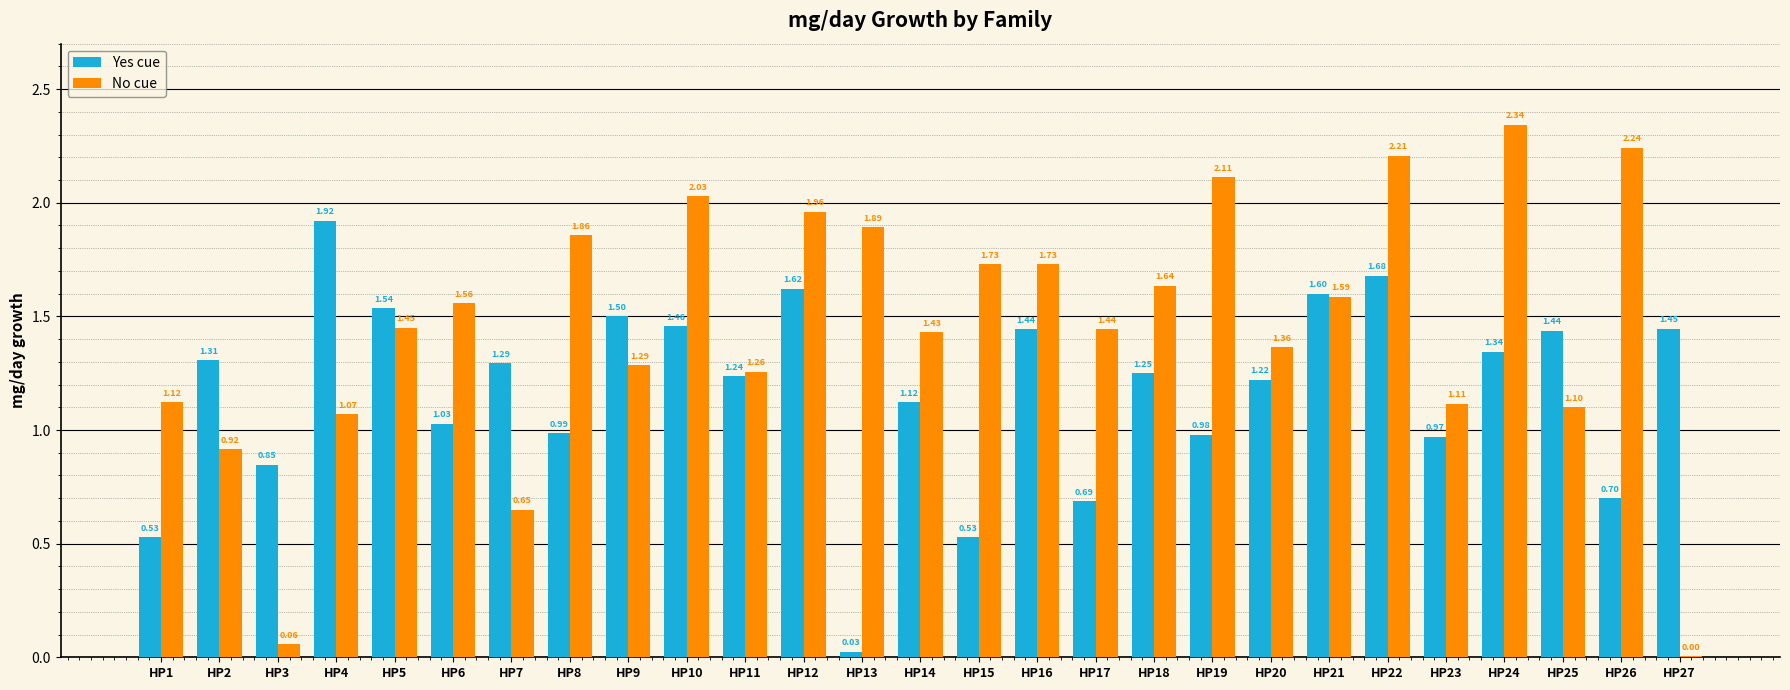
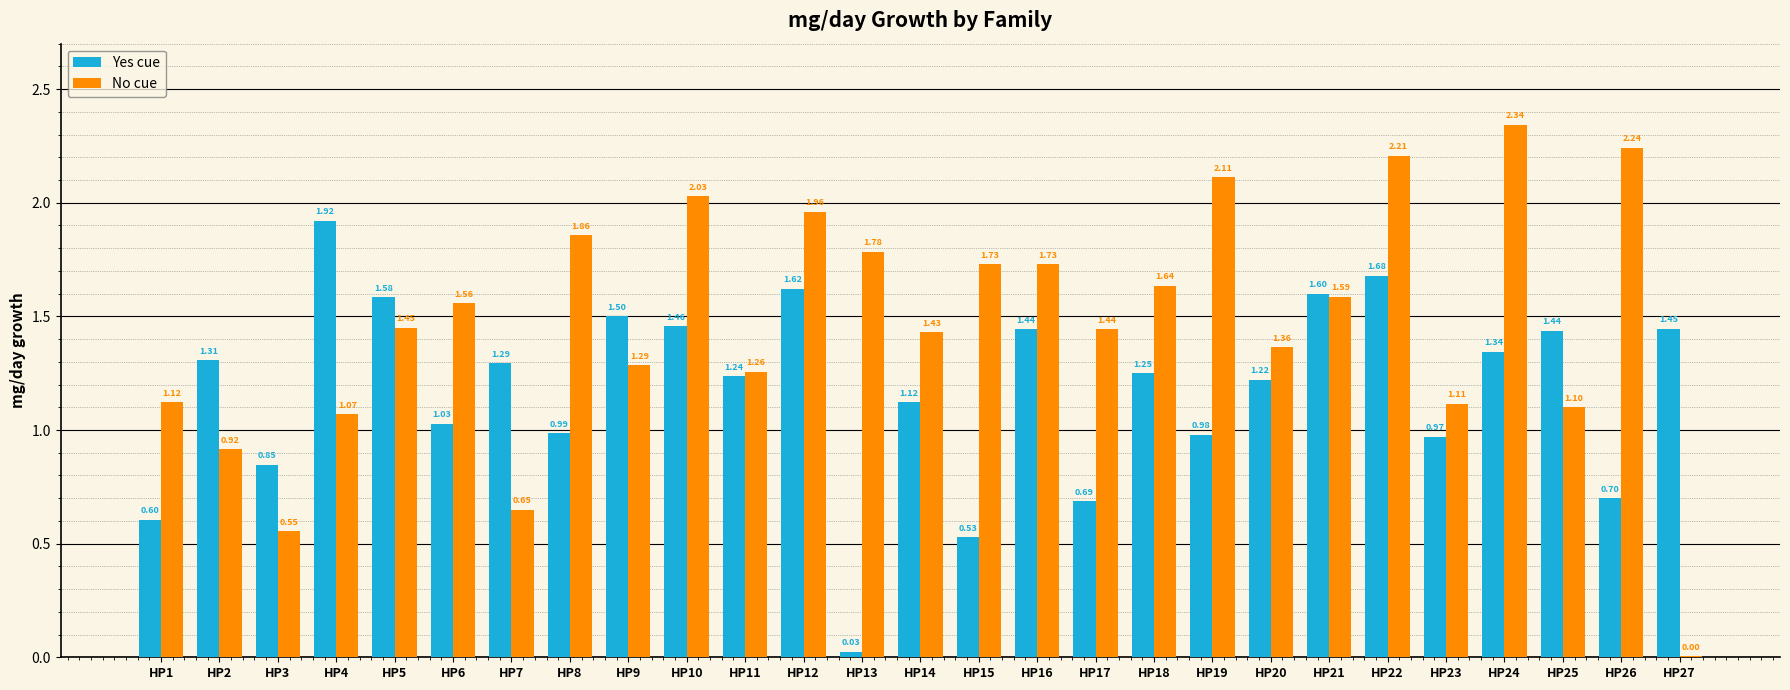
  {
    "Yes cue": {
-     "HP1": 0.53,
+     "HP1": 0.60,
      "HP2": 1.31,
      "HP3": 0.85,
      "HP4": 1.92,
-     "HP5": 1.54,
+     "HP5": 1.58,
      "HP6": 1.03,
      "HP7": 1.29,
      "HP8": 0.99,
      "HP9": 1.50,
      "HP10": 1.46,
      "HP11": 1.24,
      "HP12": 1.62,
      "HP13": 0.03,
      "HP14": 1.12,
      "HP15": 0.53,
      "HP16": 1.44,
      "HP17": 0.69,
      "HP18": 1.25,
      "HP19": 0.98,
      "HP20": 1.22,
      "HP21": 1.60,
      "HP22": 1.68,
      "HP23": 0.97,
      "HP24": 1.34,
      "HP25": 1.44,
      "HP26": 0.70,
      "HP27": 1.45
    },
    "No cue": {
      "HP1": 1.12,
      "HP2": 0.92,
-     "HP3": 0.06,
+     "HP3": 0.55,
      "HP4": 1.07,
      "HP5": 1.45,
      "HP6": 1.56,
      "HP7": 0.65,
      "HP8": 1.86,
      "HP9": 1.29,
      "HP10": 2.03,
      "HP11": 1.26,
      "HP12": 1.96,
-     "HP13": 1.89,
+     "HP13": 1.78,
      "HP14": 1.43,
      "HP15": 1.73,
      "HP16": 1.73,
      "HP17": 1.44,
      "HP18": 1.64,
      "HP19": 2.11,
      "HP20": 1.36,
      "HP21": 1.59,
      "HP22": 2.21,
      "HP23": 1.11,
      "HP24": 2.34,
      "HP25": 1.10,
      "HP26": 2.24,
      "HP27": 0.00
    }
  }
